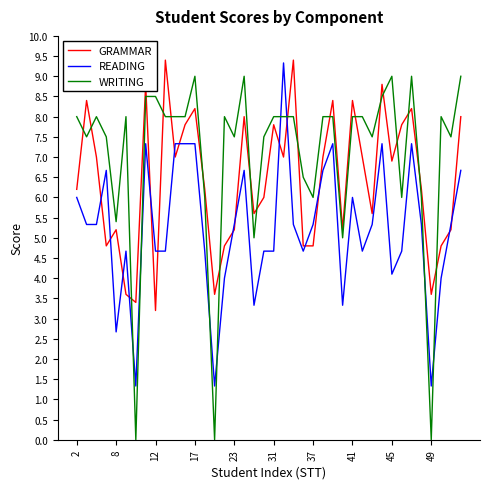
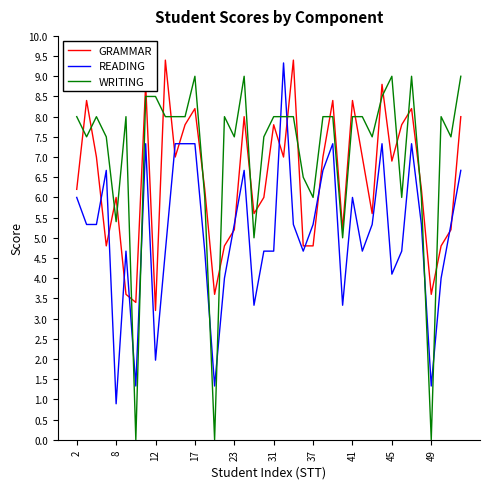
  {
    "GRAMMAR": {
-     "8": 5.2,
+     "8": 6.0,
      "12": 3.2,
      "41": 8.4,
      "45": 6.9,
      "49": 3.6
    },
    "READING": {
-     "8": 2.7,
-     "12": 4.7,
+     "8": 0.9,
+     "12": 2.0,
      "41": 6.0,
      "45": 4.1,
      "49": 1.3
    },
    "WRITING": {
      "8": 5.4,
      "12": 8.5,
      "41": 8.0,
      "45": 9.0,
      "49": 0.0
    }
  }
